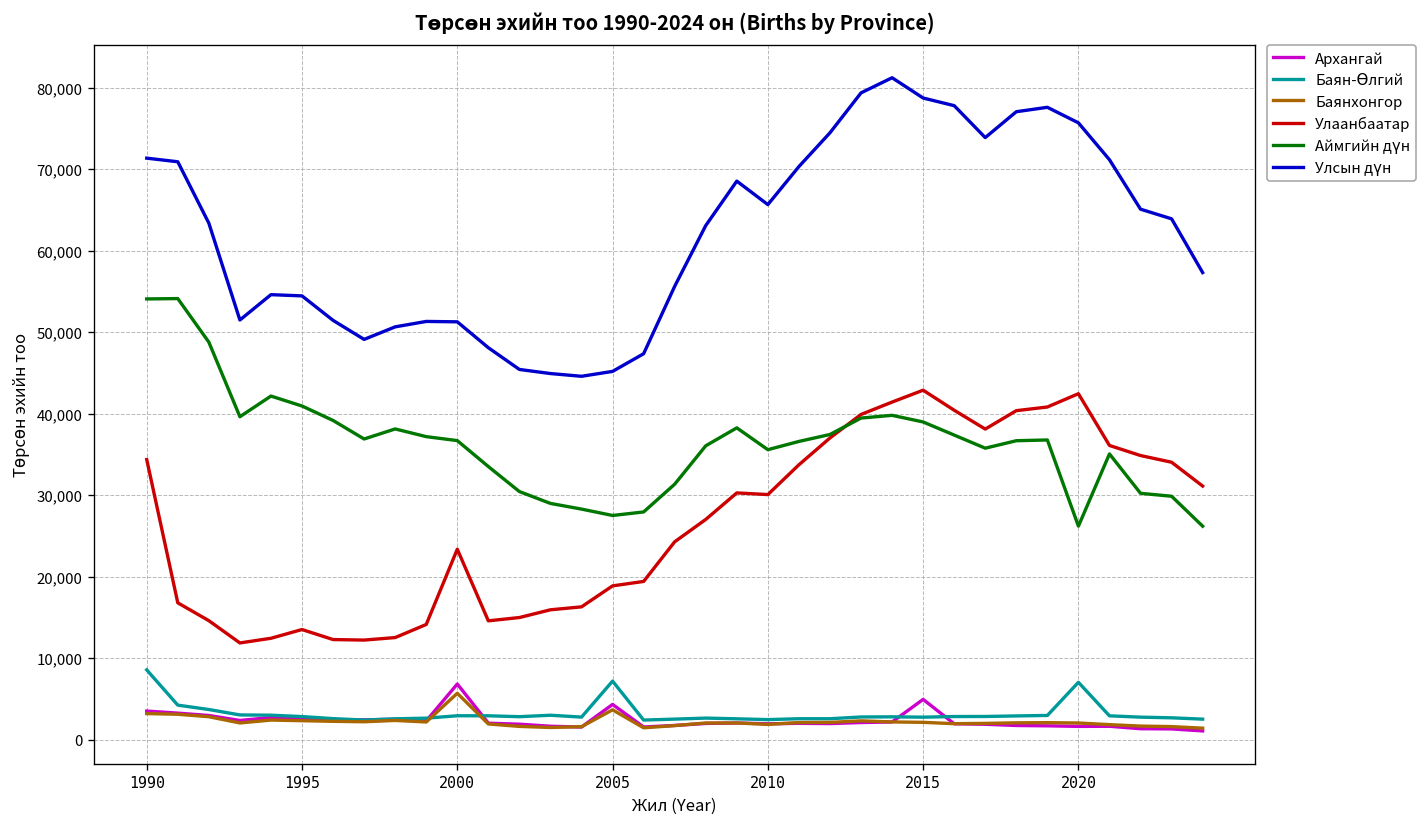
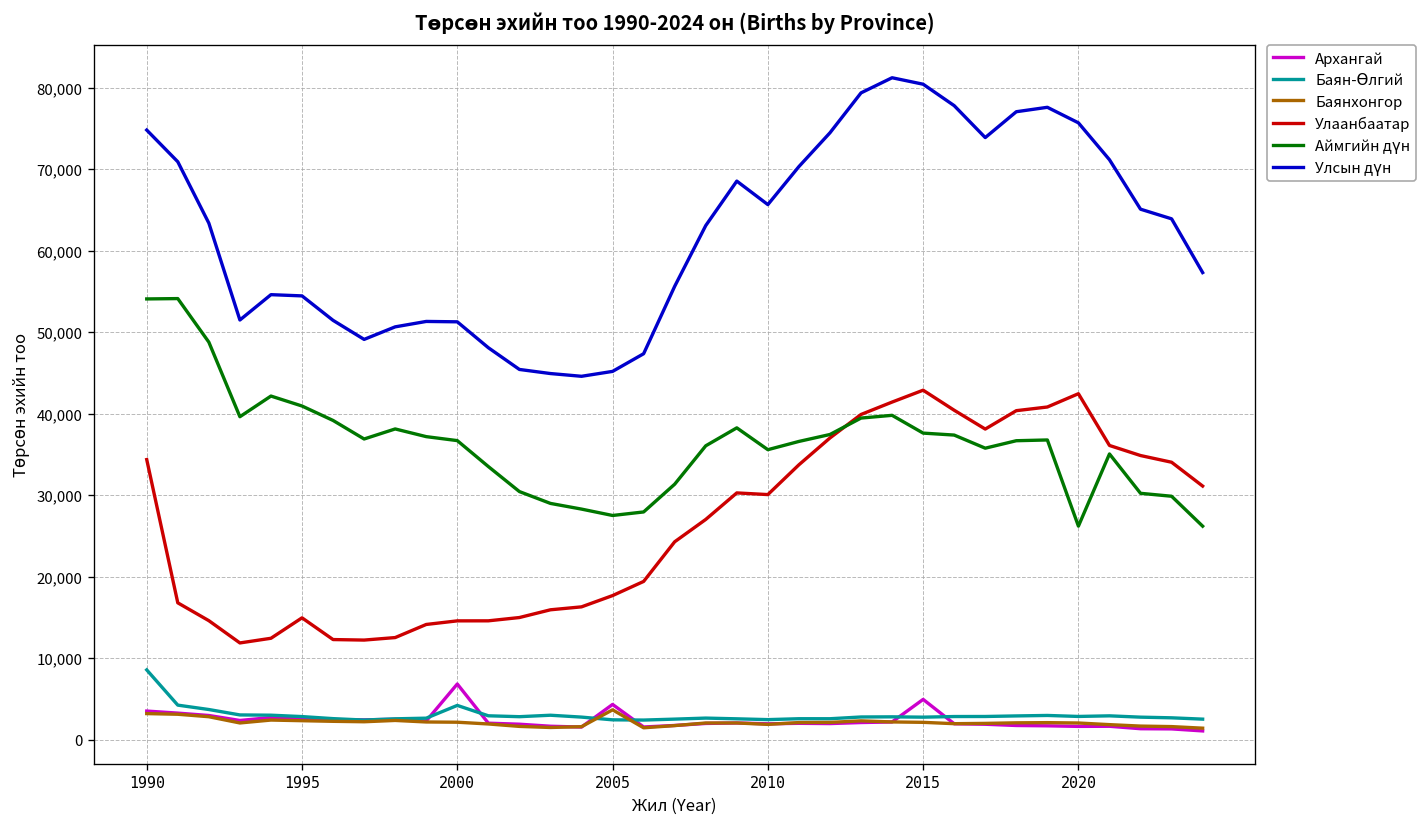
  {
    "Архангай": {
      "2000": "7,000",
      "2005": "4,000",
      "2015": "5,000",
      "2020": "2,000"
    },
    "Баян-Өлгий": {
      "1990": "9,000",
-     "2000": "3,000",
-     "2005": "7,000",
+     "2000": "4,000",
+     "2005": "2,000",
      "2010": "2,000",
      "2015": "3,000",
-     "2020": "7,000"
+     "2020": "3,000"
    },
    "Баянхонгор": {
-     "2000": "6,000",
+     "2000": "2,000",
      "2005": "4,000",
      "2015": "2,000",
      "2020": "2,000"
    },
    "Улаанбаатар": {
      "1990": "34,000",
-     "1995": "14,000",
-     "2000": "23,000",
-     "2005": "19,000",
+     "1995": "15,000",
+     "2000": "15,000",
+     "2005": "18,000",
      "2010": "30,000",
      "2015": "43,000",
      "2020": "42,000"
    },
    "Аймгийн дүн": {
      "1990": "54,000",
      "1995": "41,000",
      "2000": "37,000",
      "2005": "28,000",
      "2010": "36,000",
-     "2015": "39,000",
+     "2015": "38,000",
      "2020": "26,000"
    },
    "Улсын дүн": {
-     "1990": "71,000",
+     "1990": "75,000",
      "1995": "54,000",
      "2000": "51,000",
      "2005": "45,000",
      "2010": "66,000",
-     "2015": "79,000",
+     "2015": "80,000",
      "2020": "76,000"
    }
  }
